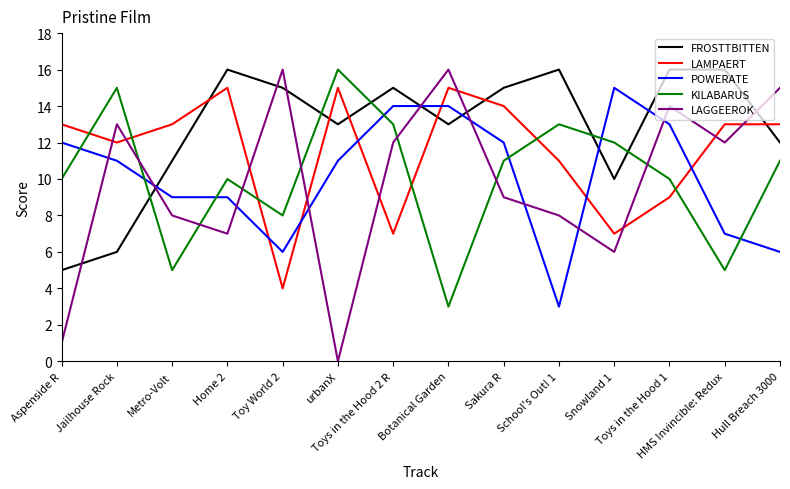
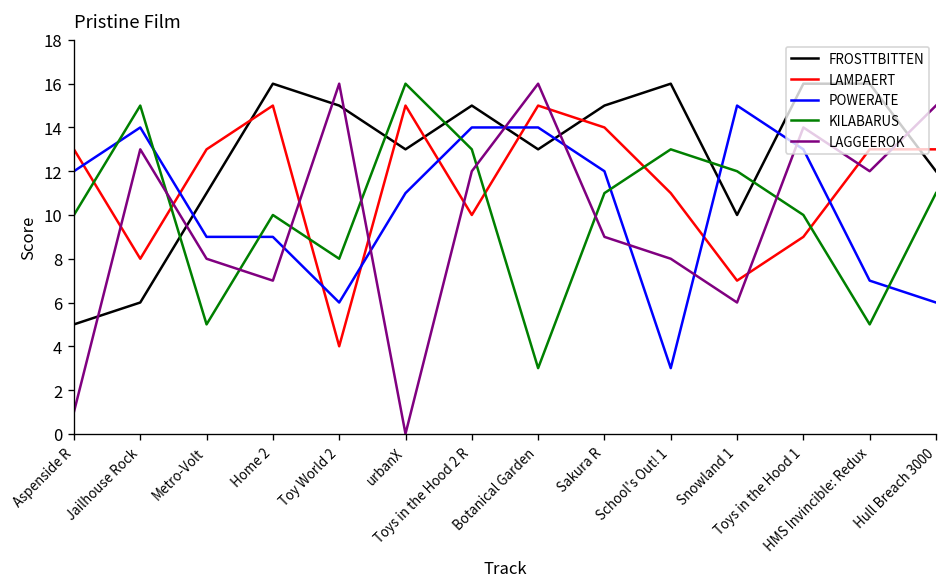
  {
    "FROSTTBITTEN": {
      "Aspenside R": 5,
      "Jailhouse Rock": 6,
      "Metro-Volt": 11,
      "Home 2": 16,
      "Toy World 2": 15,
      "urbanX": 13,
      "Toys in the Hood 2 R": 15,
      "Botanical Garden": 13,
      "Sakura R": 15,
      "School's Out! 1": 16,
      "Snowland 1": 10,
      "Hull Breach 3000": 12
    },
    "LAMPAERT": {
      "Aspenside R": 13,
-     "Jailhouse Rock": 12,
+     "Jailhouse Rock": 8,
      "Metro-Volt": 13,
      "Home 2": 15,
      "Toy World 2": 4,
      "urbanX": 15,
-     "Toys in the Hood 2 R": 7,
+     "Toys in the Hood 2 R": 10,
      "Botanical Garden": 15,
      "Sakura R": 14,
      "School's Out! 1": 11,
      "Snowland 1": 7,
      "Toys in the Hood 1": 9,
      "HMS Invincible: Redux": 13,
      "Hull Breach 3000": 13
    },
    "POWERATE": {
      "Aspenside R": 12,
-     "Jailhouse Rock": 11,
+     "Jailhouse Rock": 14,
      "Metro-Volt": 9,
      "Home 2": 9,
      "Toy World 2": 6,
      "urbanX": 11,
      "Toys in the Hood 2 R": 14,
      "Botanical Garden": 14,
      "Sakura R": 12,
      "School's Out! 1": 3,
      "Snowland 1": 15,
      "Toys in the Hood 1": 13,
      "HMS Invincible: Redux": 7,
      "Hull Breach 3000": 6
    },
    "KILABARUS": {
      "Aspenside R": 10,
      "Jailhouse Rock": 15,
      "Metro-Volt": 5,
      "Home 2": 10,
      "Toy World 2": 8,
      "urbanX": 16,
      "Toys in the Hood 2 R": 13,
      "Botanical Garden": 3,
      "Sakura R": 11,
      "School's Out! 1": 13,
      "Snowland 1": 12,
      "Toys in the Hood 1": 10,
      "HMS Invincible: Redux": 5,
      "Hull Breach 3000": 11
    },
    "LAGGEEROK": {
      "Aspenside R": 1,
      "Jailhouse Rock": 13,
      "Metro-Volt": 8,
      "Home 2": 7,
      "Toy World 2": 16,
      "urbanX": 0,
      "Toys in the Hood 2 R": 12,
      "Botanical Garden": 16,
      "Sakura R": 9,
      "School's Out! 1": 8,
      "Snowland 1": 6,
      "HMS Invincible: Redux": 12,
      "Hull Breach 3000": 15
    }
  }
